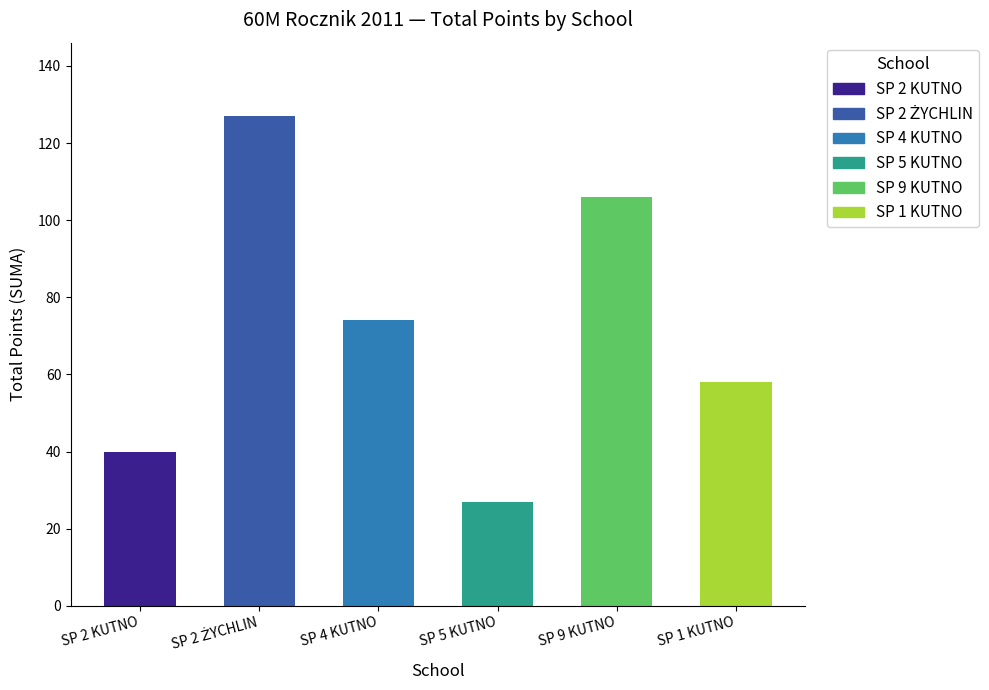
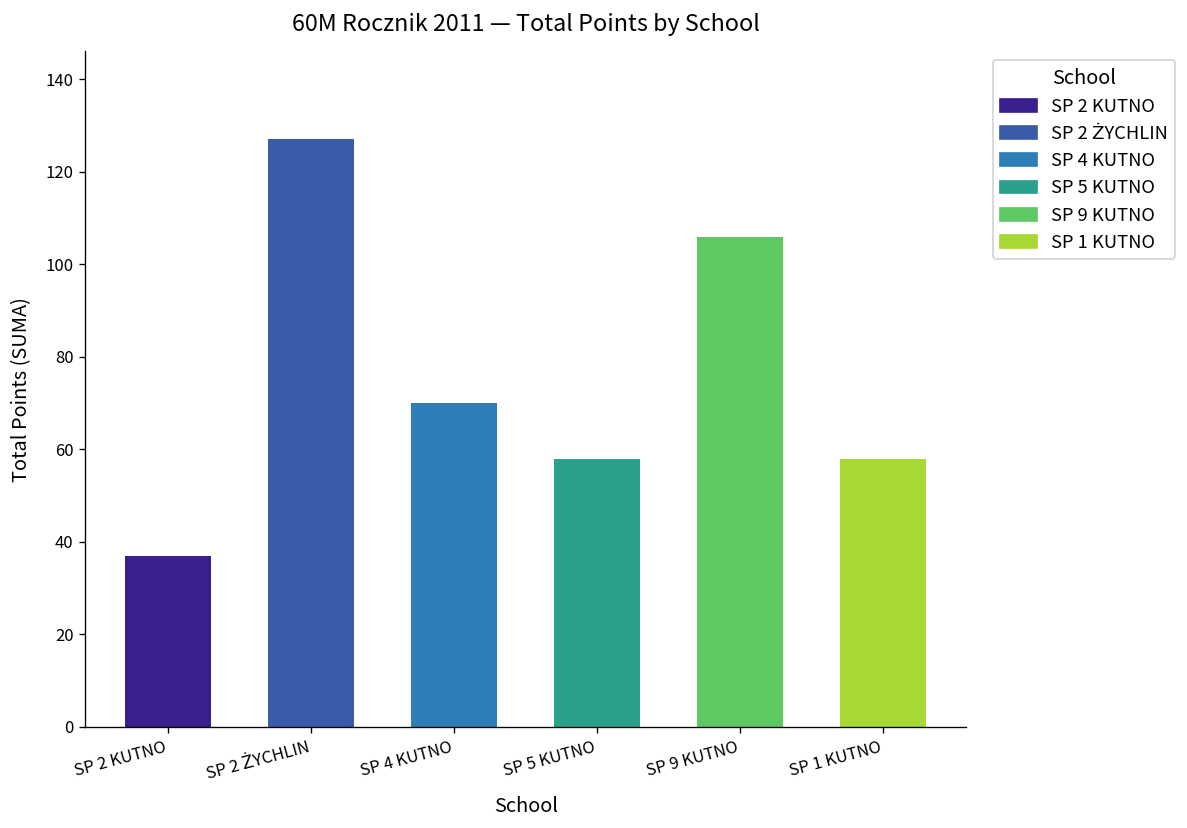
  {
-   "SP 2 KUTNO": 40,
+   "SP 2 KUTNO": 37,
    "SP 2 ŻYCHLIN": 127,
-   "SP 4 KUTNO": 74,
-   "SP 5 KUTNO": 27,
+   "SP 4 KUTNO": 70,
+   "SP 5 KUTNO": 58,
    "SP 9 KUTNO": 106,
    "SP 1 KUTNO": 58
  }
